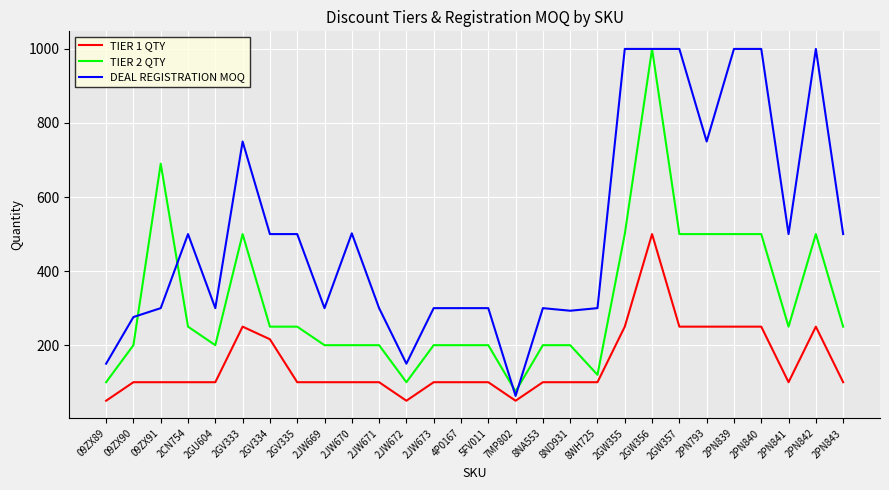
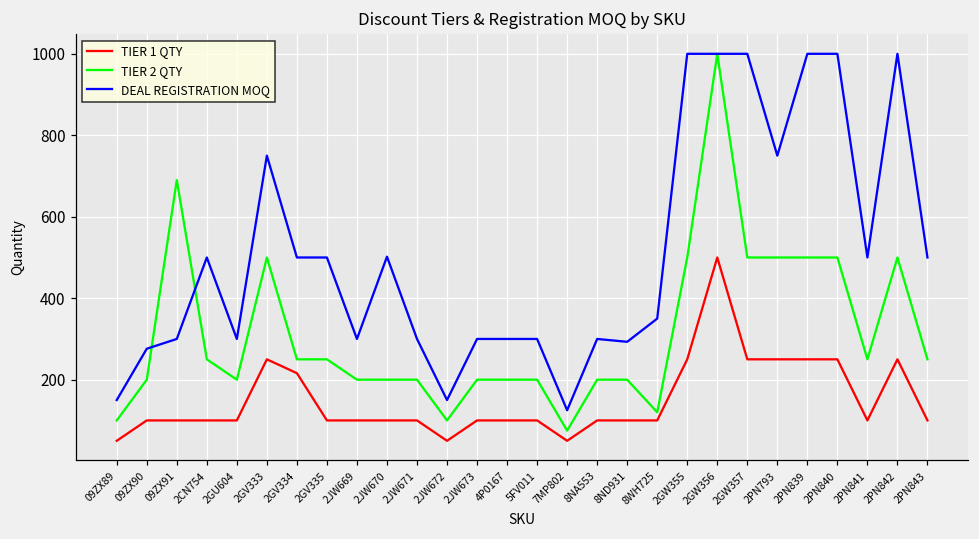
  {
    "TIER 1 QTY": {
      "09ZX89": 50,
      "09ZX90": 100,
      "09ZX91": 100,
      "2CN754": 100,
      "2GU604": 100,
      "2GV333": 250,
      "2GV334": 220,
      "2GV335": 100,
      "2JW669": 100,
      "2JW670": 100,
      "2JW671": 100,
      "2JW672": 50,
      "2JW673": 100,
      "4P0167": 100,
      "5FV011": 100,
      "7MP802": 50,
      "8NA553": 100,
      "8ND931": 100,
      "8WH725": 100,
      "2GW355": 250,
      "2GW356": 500,
      "2GW357": 250,
      "2PN793": 250,
      "2PN839": 250,
      "2PN840": 250,
      "2PN841": 100,
      "2PN842": 250,
      "2PN843": 100
    },
    "TIER 2 QTY": {
      "09ZX89": 100,
      "09ZX90": 200,
      "09ZX91": 690,
      "2CN754": 250,
      "2GU604": 200,
      "2GV333": 500,
      "2GV334": 250,
      "2GV335": 250,
      "2JW669": 200,
      "2JW670": 200,
      "2JW671": 200,
      "2JW672": 100,
      "2JW673": 200,
      "4P0167": 200,
      "5FV011": 200,
      "7MP802": 80,
      "8NA553": 200,
      "8ND931": 200,
      "8WH725": 120,
      "2GW355": 500,
      "2GW357": 500,
      "2PN793": 500,
      "2PN839": 500,
      "2PN840": 500,
      "2PN841": 250,
      "2PN842": 500,
      "2PN843": 250
    },
    "DEAL REGISTRATION MOQ": {
      "09ZX89": 150,
      "09ZX90": 280,
      "09ZX91": 300,
      "2CN754": 500,
      "2GU604": 300,
      "2GV333": 750,
      "2GV334": 500,
      "2GV335": 500,
      "2JW669": 300,
      "2JW670": 500,
      "2JW671": 300,
      "2JW672": 150,
      "2JW673": 300,
      "4P0167": 300,
      "5FV011": 300,
-     "7MP802": 60,
+     "7MP802": 130,
      "8NA553": 300,
      "8ND931": 290,
-     "8WH725": 300,
+     "8WH725": 350,
      "2GW355": 1000,
      "2GW357": 1000,
      "2PN793": 750,
      "2PN839": 1000,
      "2PN840": 1000,
      "2PN841": 500,
      "2PN842": 1000,
      "2PN843": 500
    }
  }
